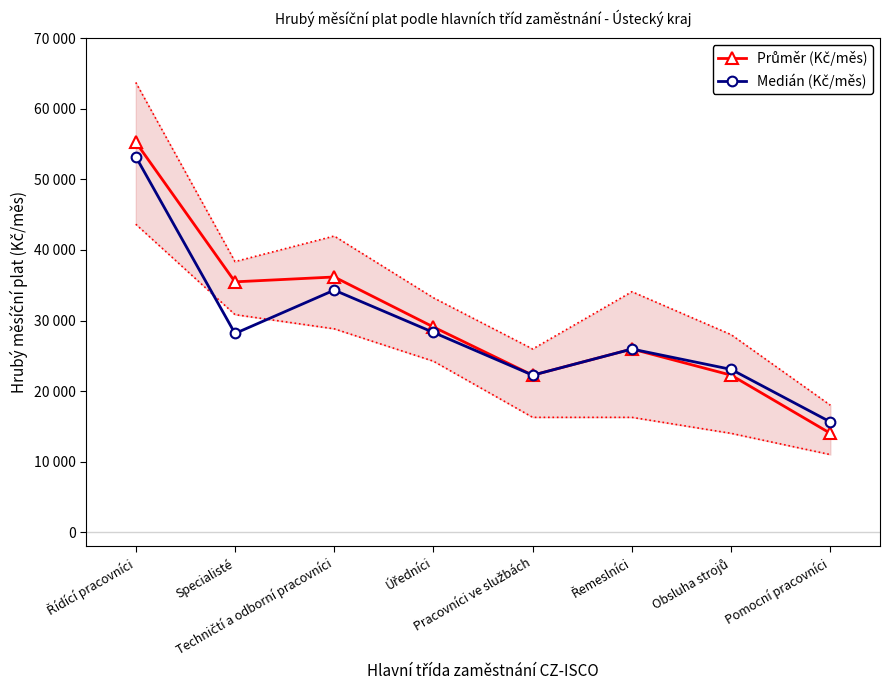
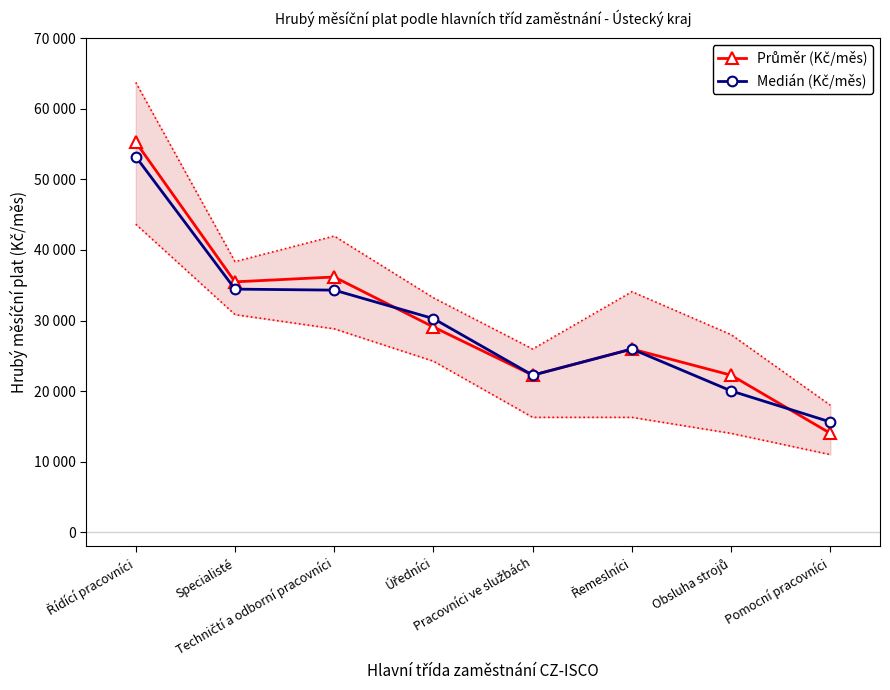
  {
    "Medián (Kč/měs)": {
      "Řídící pracovníci": 53000,
-     "Specialisté": 28000,
+     "Specialisté": 34000,
      "Techničtí a odborní pracovníci": 34000,
-     "Úředníci": 28000,
-     "Obsluha strojů": 23000,
+     "Úředníci": 30000,
+     "Obsluha strojů": 20000,
      "Pomocní pracovníci": 16000
    }
  }
